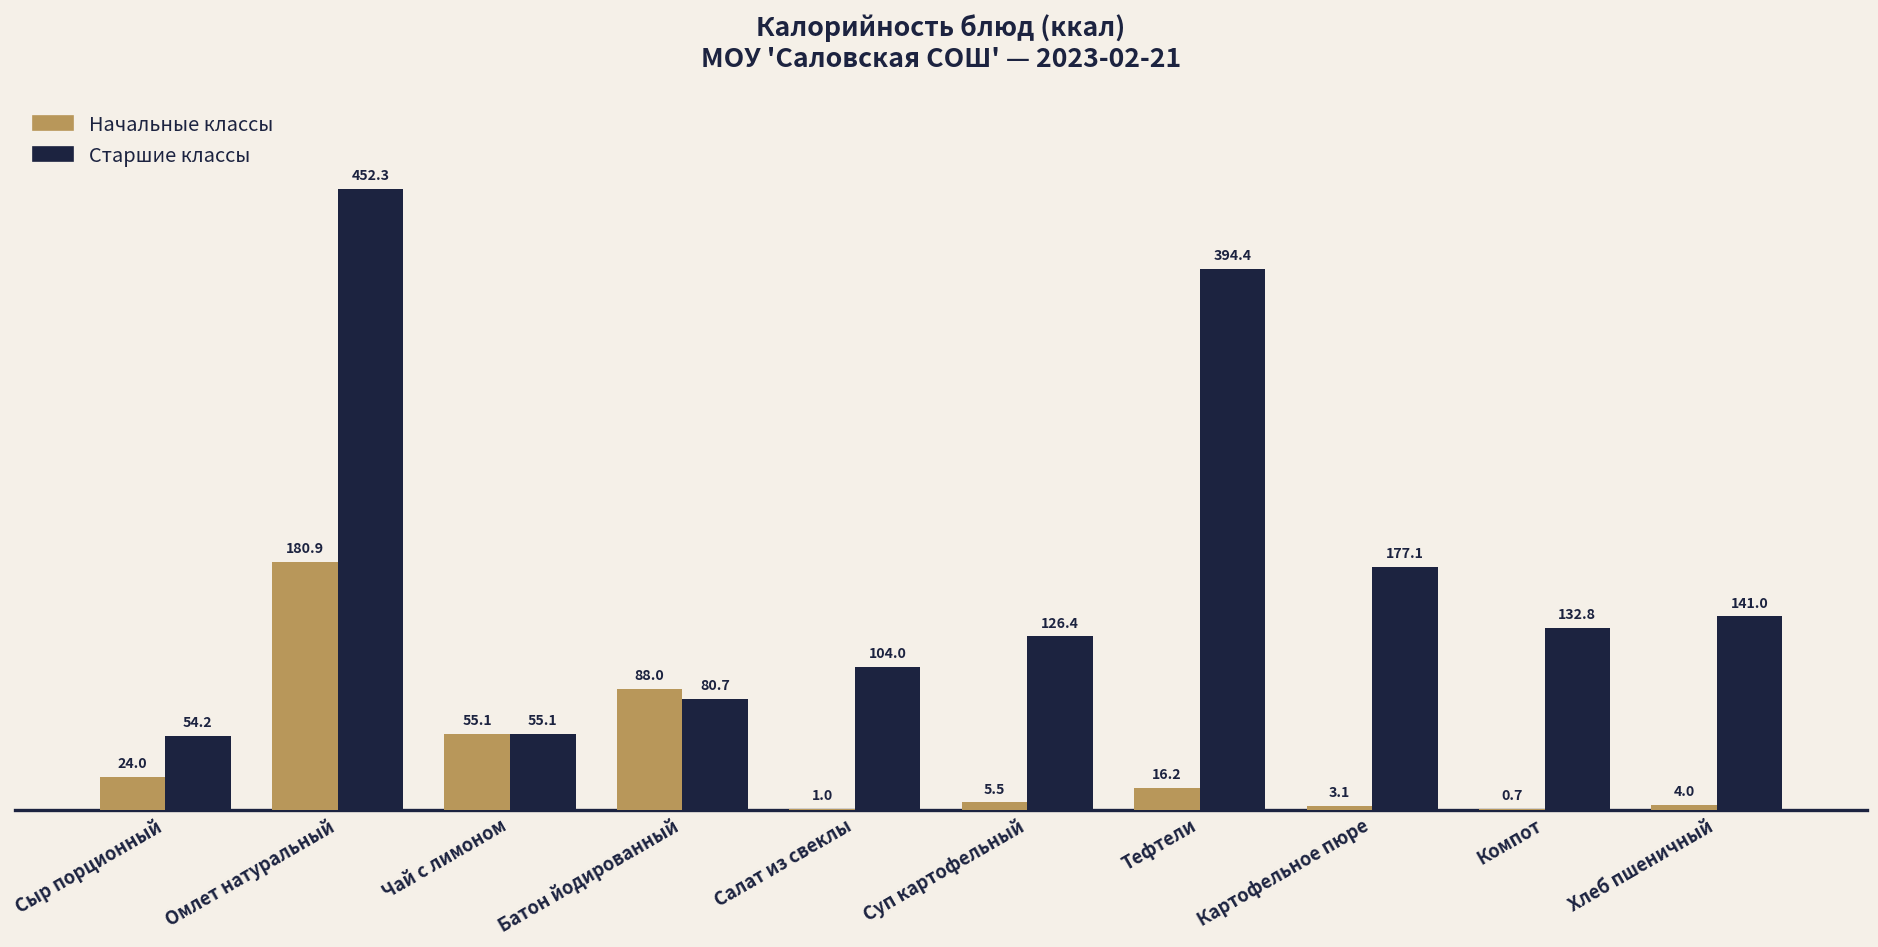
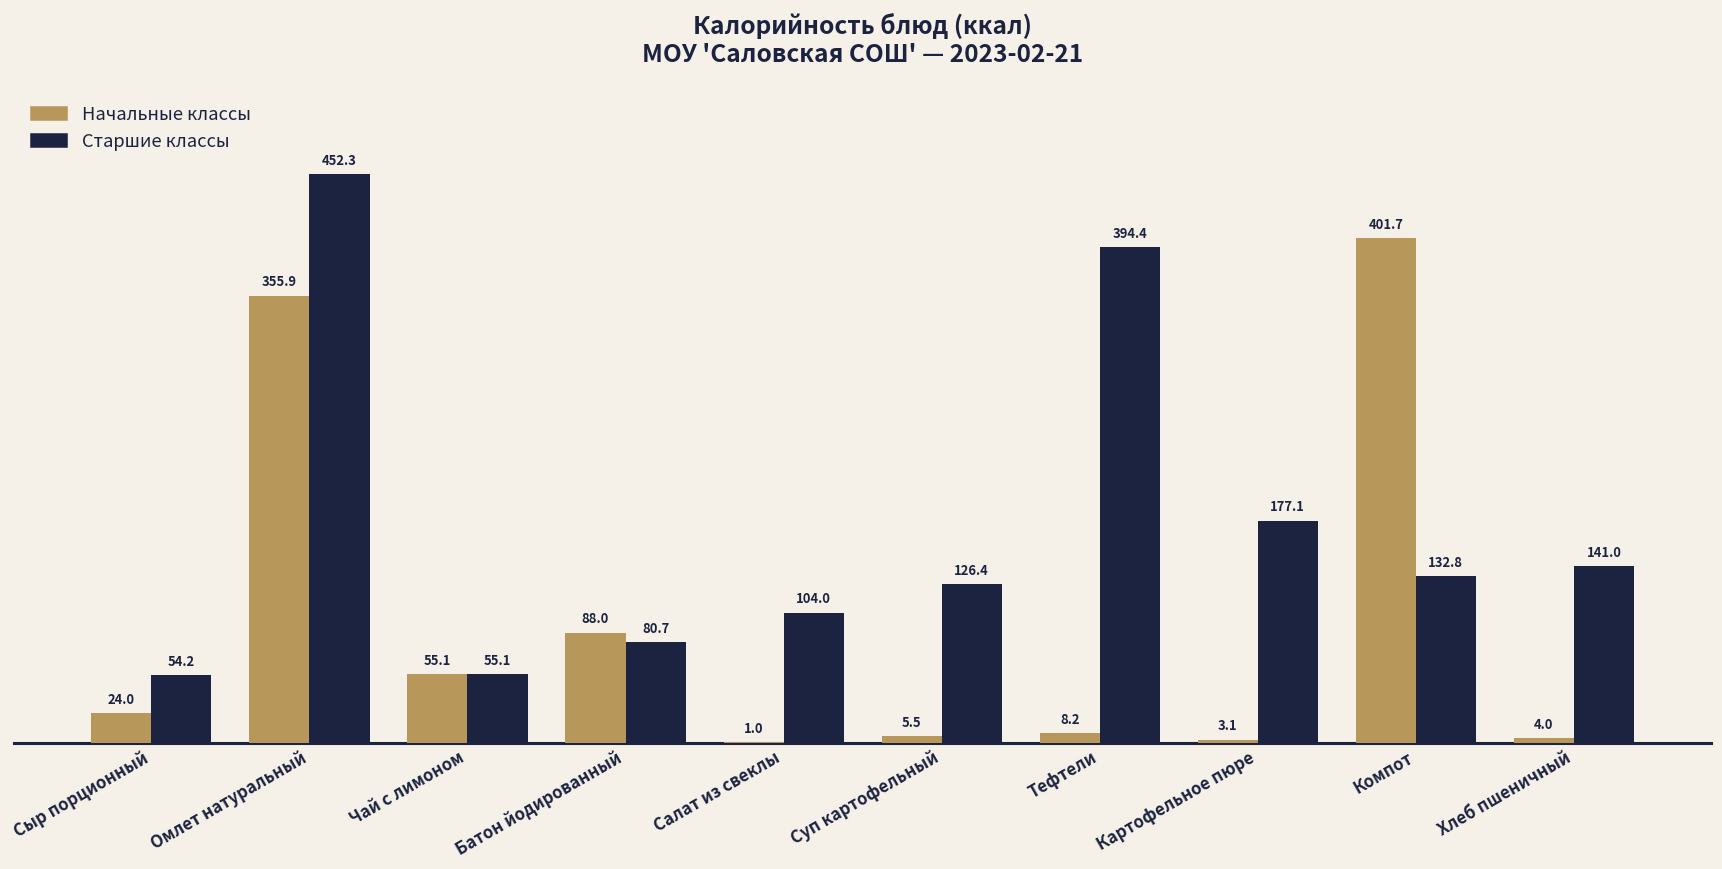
  {
    "Начальные классы": {
      "Сыр порционный": 24.0,
-     "Омлет натуральный": 180.9,
+     "Омлет натуральный": 355.9,
      "Чай с лимоном": 55.1,
      "Батон йодированный": 88.0,
      "Салат из свеклы": 1.0,
      "Суп картофельный": 5.5,
-     "Тефтели": 16.2,
+     "Тефтели": 8.2,
      "Картофельное пюре": 3.1,
-     "Компот": 0.7,
+     "Компот": 401.7,
      "Хлеб пшеничный": 4.0
    },
    "Старшие классы": {
      "Сыр порционный": 54.2,
      "Омлет натуральный": 452.3,
      "Чай с лимоном": 55.1,
      "Батон йодированный": 80.7,
      "Салат из свеклы": 104.0,
      "Суп картофельный": 126.4,
      "Тефтели": 394.4,
      "Картофельное пюре": 177.1,
      "Компот": 132.8,
      "Хлеб пшеничный": 141.0
    }
  }
